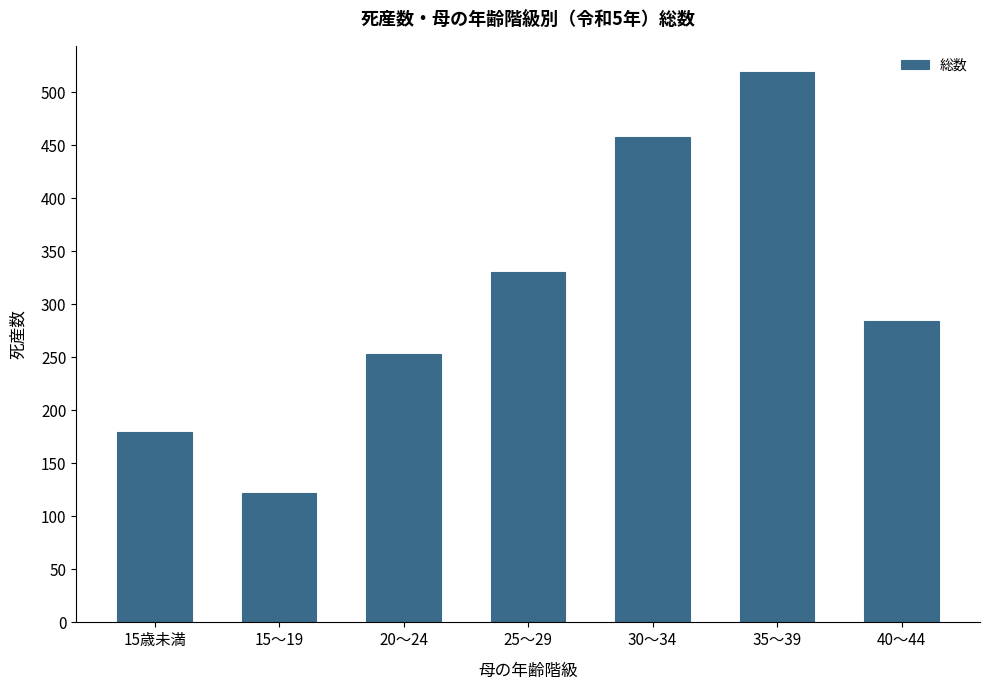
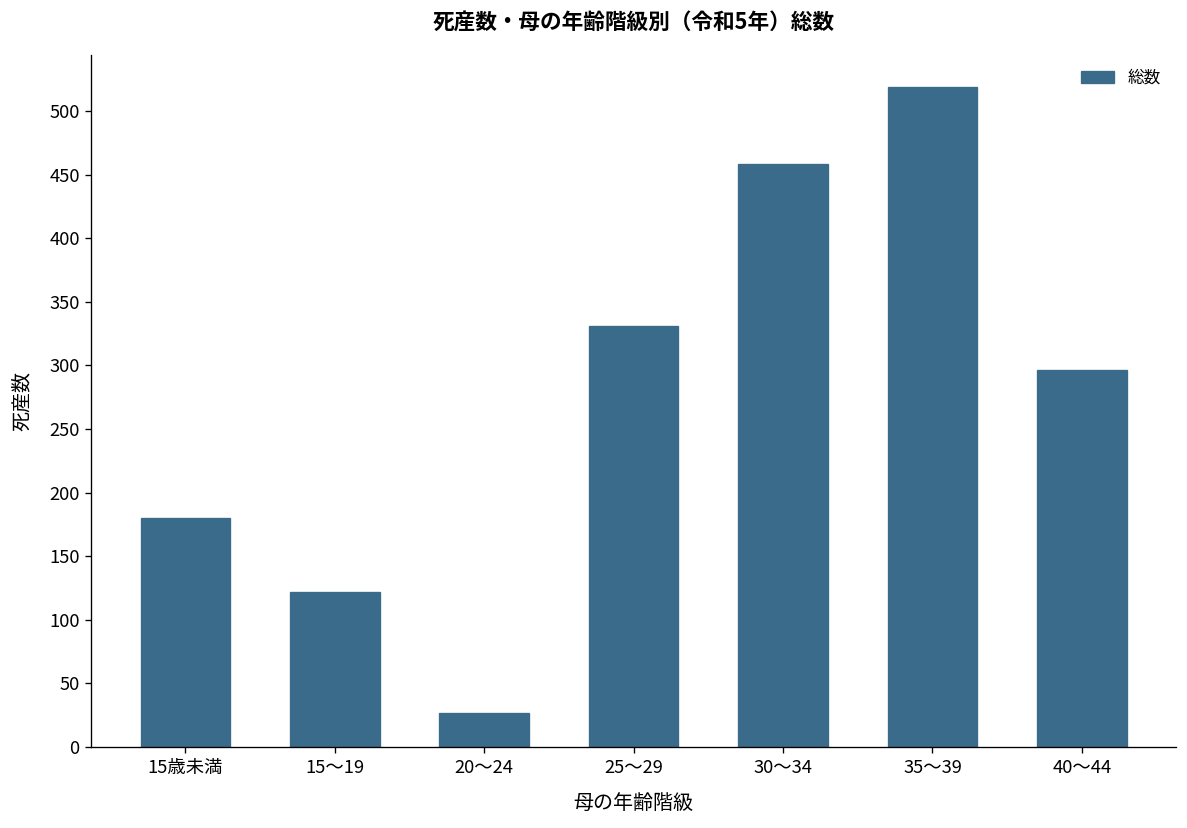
  {
    "15歳未満": 180,
    "15～19": 122,
-   "20～24": 253,
+   "20～24": 27,
    "25～29": 331,
    "30～34": 458,
    "35～39": 519,
-   "40～44": 284
+   "40～44": 296
  }
